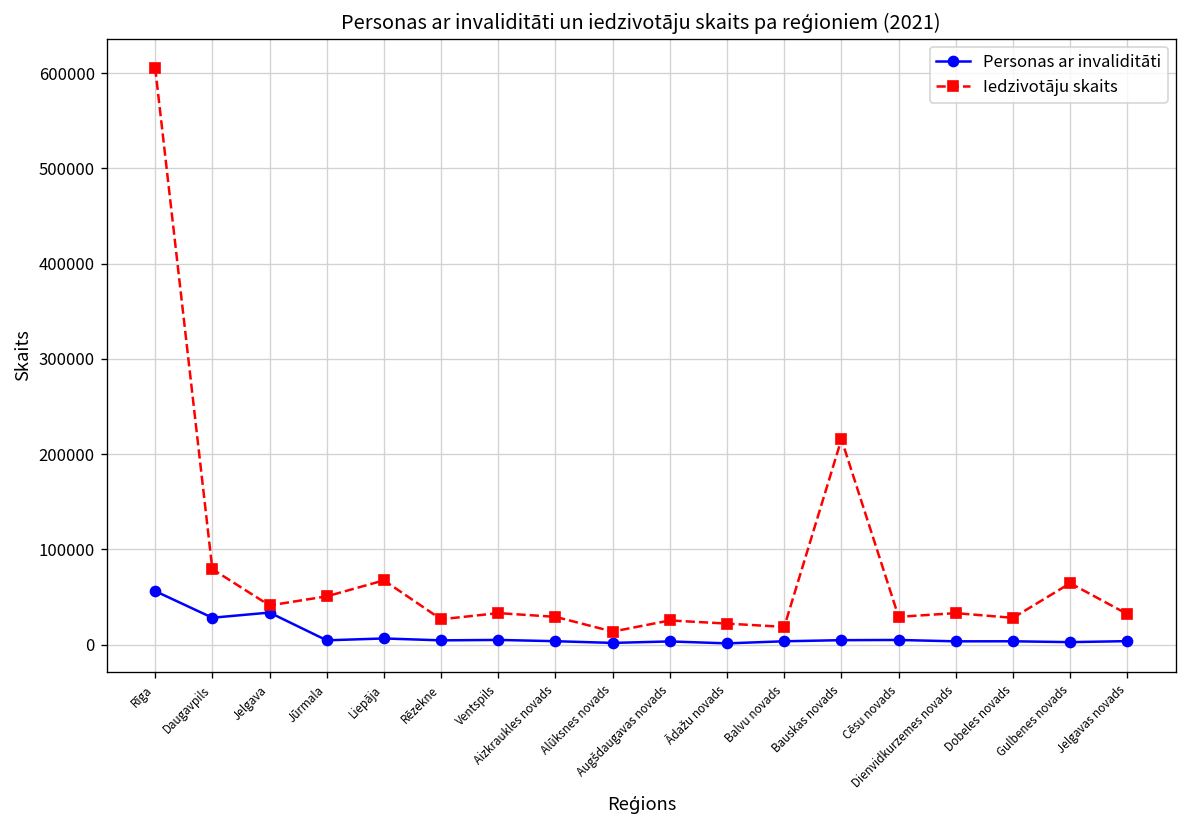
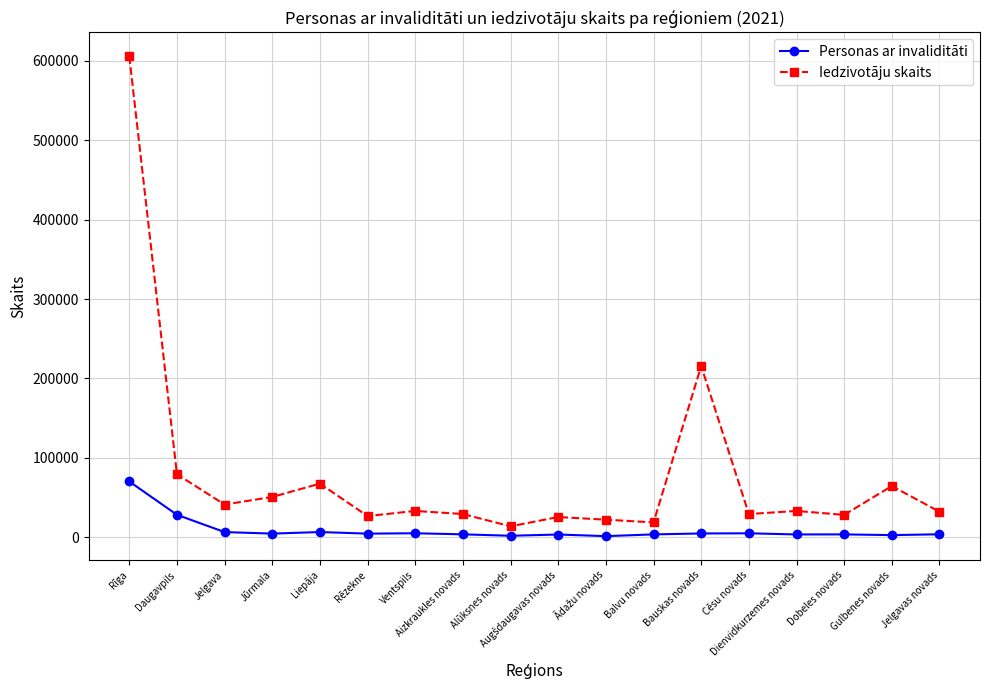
  {
    "Personas ar invaliditāti": {
-     "Rīga": 60000,
+     "Rīga": 70000,
      "Daugavpils": 30000,
-     "Jelgava": 30000,
+     "Jelgava": 10000,
      "Jūrmala": 0,
      "Liepāja": 10000,
      "Rēzekne": 0,
      "Ventspils": 0,
      "Aizkraukles novads": 0,
      "Alūksnes novads": 0,
      "Augšdaugavas novads": 0,
      "Ādažu novads": 0,
      "Balvu novads": 0,
      "Bauskas novads": 0,
      "Cēsu novads": 0,
      "Dienvidkurzemes novads": 0,
      "Dobeles novads": 0,
      "Gulbenes novads": 0,
      "Jelgavas novads": 0
    },
    "Iedzivotāju skaits": {
      "Rīga": 610000,
      "Daugavpils": 80000,
      "Jelgava": 40000,
      "Jūrmala": 50000,
      "Liepāja": 70000,
      "Rēzekne": 30000,
      "Ventspils": 30000,
      "Aizkraukles novads": 30000,
      "Alūksnes novads": 10000,
      "Augšdaugavas novads": 30000,
      "Ādažu novads": 20000,
      "Balvu novads": 20000,
      "Bauskas novads": 220000,
      "Cēsu novads": 30000,
      "Dienvidkurzemes novads": 30000,
      "Dobeles novads": 30000,
      "Gulbenes novads": 60000,
      "Jelgavas novads": 30000
    }
  }
